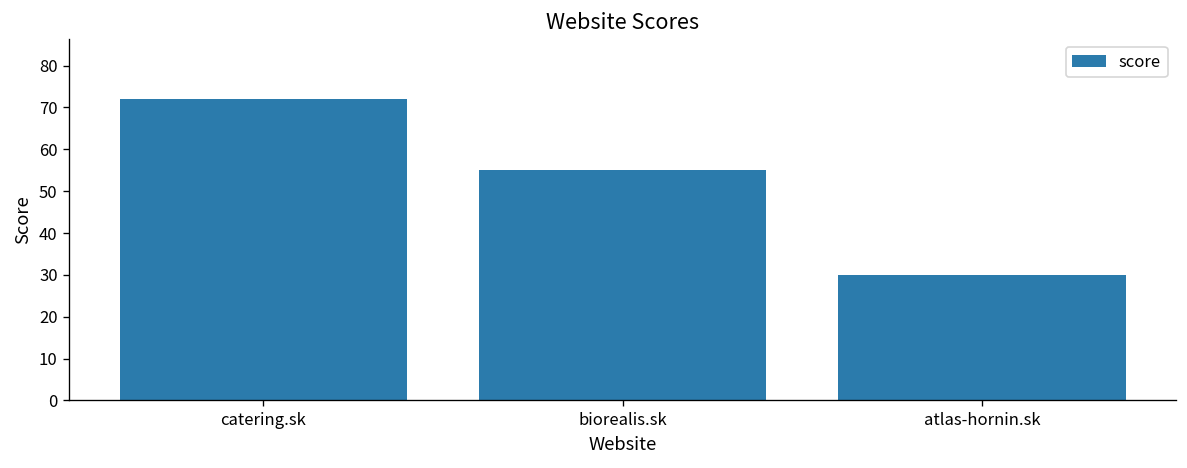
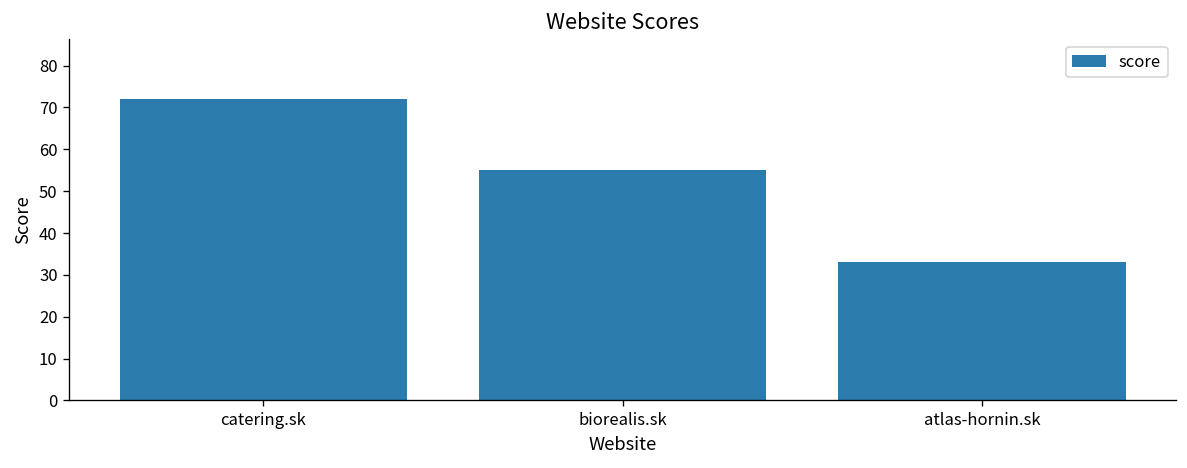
  {
    "catering.sk": 72,
    "biorealis.sk": 55,
-   "atlas-hornin.sk": 30
+   "atlas-hornin.sk": 33
  }
